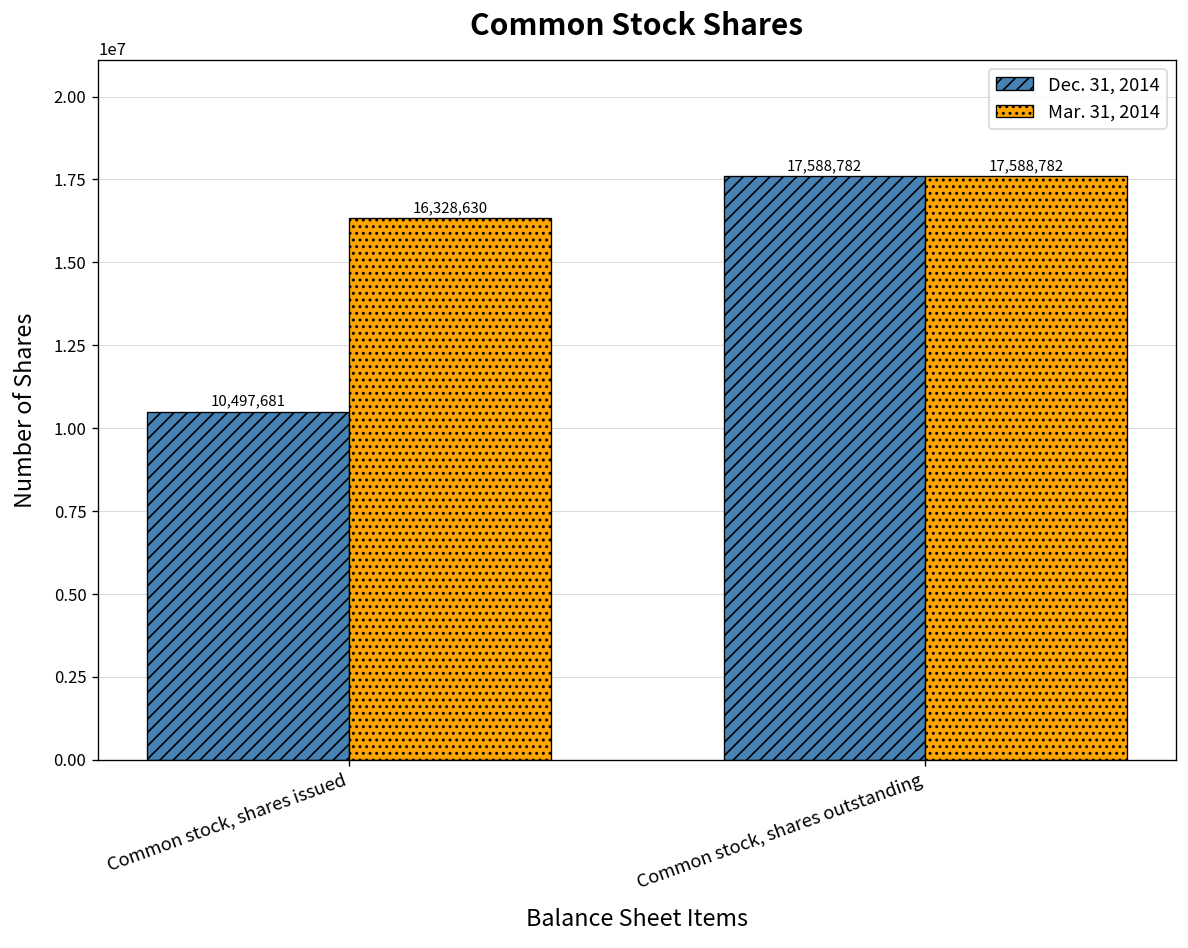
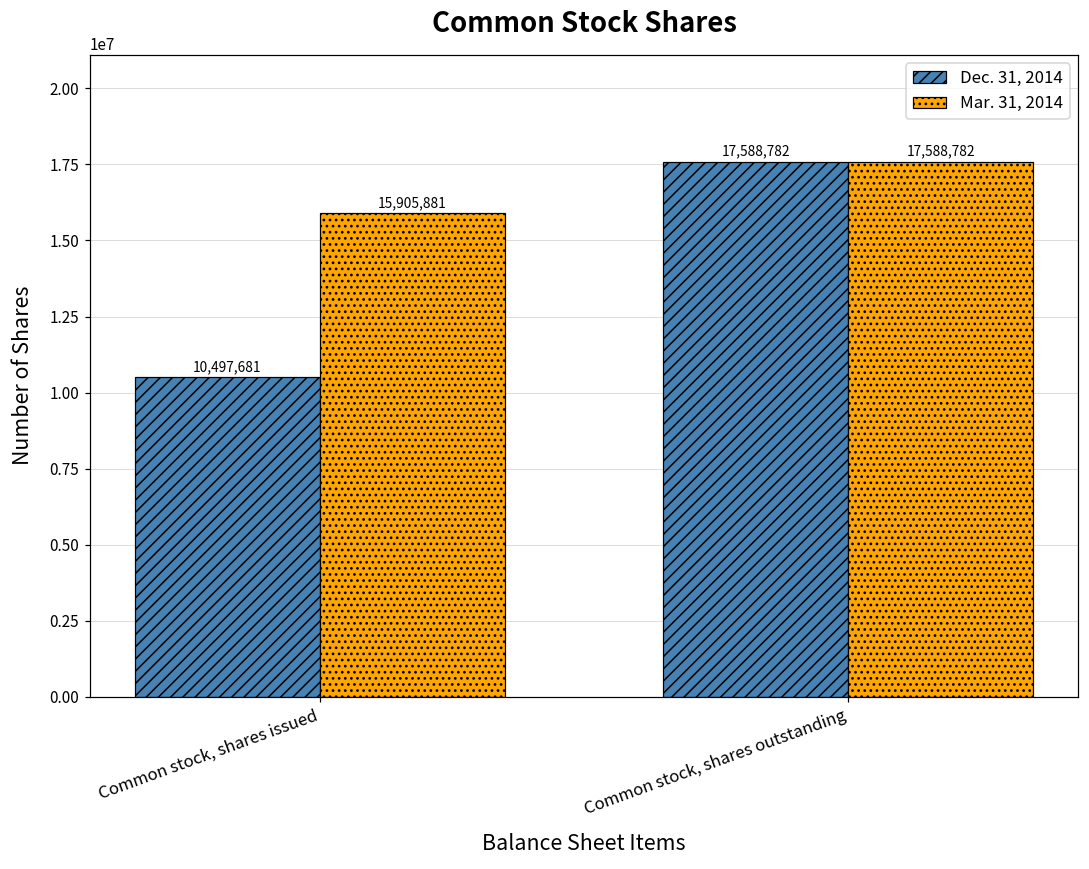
  {
    "Dec. 31, 2014": {
      "Common stock, shares issued": "10,497,681",
      "Common stock, shares outstanding": "17,588,782"
    },
    "Mar. 31, 2014": {
-     "Common stock, shares issued": "16,328,630",
+     "Common stock, shares issued": "15,905,881",
      "Common stock, shares outstanding": "17,588,782"
    }
  }
